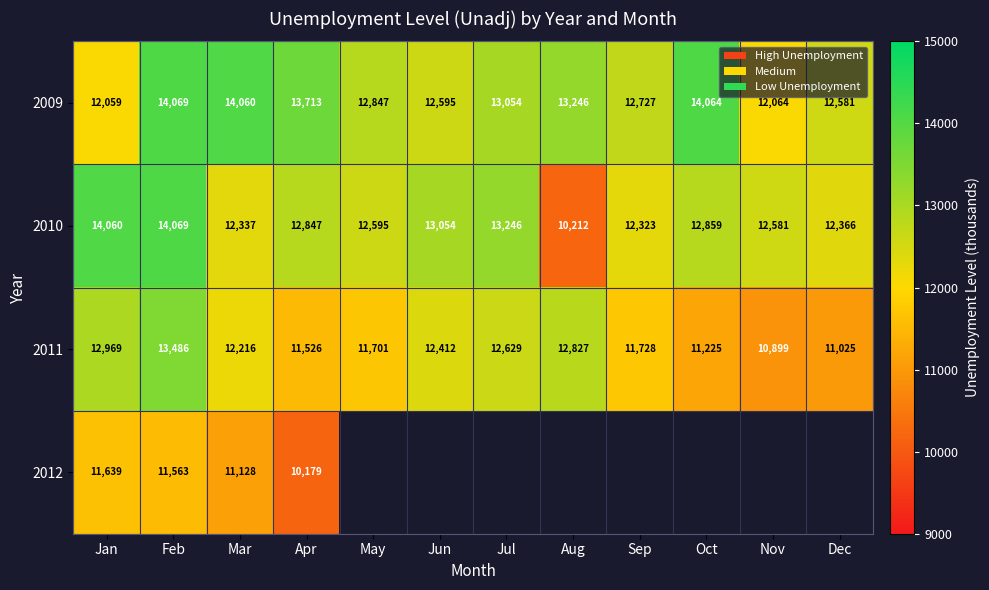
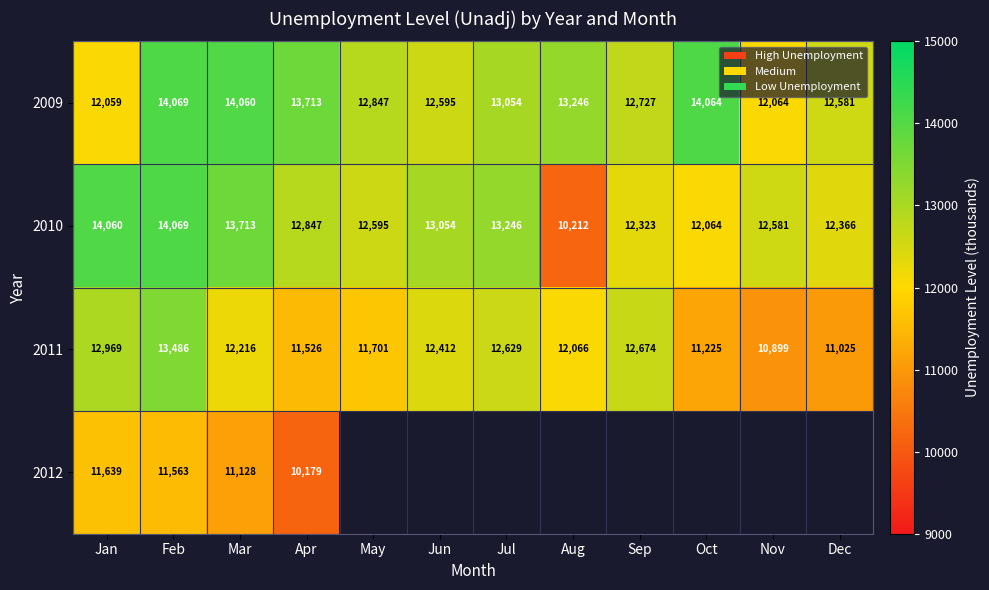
  {
    "2009": {
      "Jan": "12,059",
      "Feb": "14,069",
      "Mar": "14,060",
      "Apr": "13,713",
      "May": "12,847",
      "Jun": "12,595",
      "Jul": "13,054",
      "Aug": "13,246",
      "Sep": "12,727",
      "Oct": "14,064",
      "Nov": "12,064",
      "Dec": "12,581"
    },
    "2010": {
      "Jan": "14,060",
      "Feb": "14,069",
-     "Mar": "12,337",
+     "Mar": "13,713",
      "Apr": "12,847",
      "May": "12,595",
      "Jun": "13,054",
      "Jul": "13,246",
      "Aug": "10,212",
      "Sep": "12,323",
-     "Oct": "12,859",
+     "Oct": "12,064",
      "Nov": "12,581",
      "Dec": "12,366"
    },
    "2011": {
      "Jan": "12,969",
      "Feb": "13,486",
      "Mar": "12,216",
      "Apr": "11,526",
      "May": "11,701",
      "Jun": "12,412",
      "Jul": "12,629",
-     "Aug": "12,827",
-     "Sep": "11,728",
+     "Aug": "12,066",
+     "Sep": "12,674",
      "Oct": "11,225",
      "Nov": "10,899",
      "Dec": "11,025"
    },
    "2012": {
      "Jan": "11,639",
      "Feb": "11,563",
      "Mar": "11,128",
      "Apr": "10,179"
    }
  }
